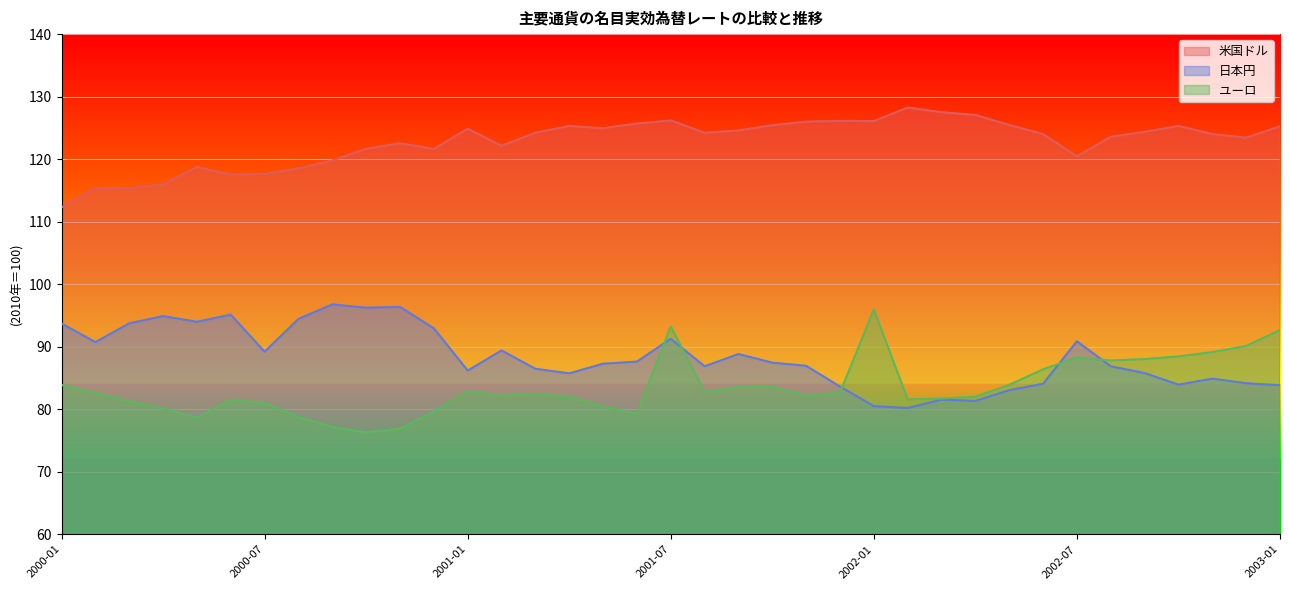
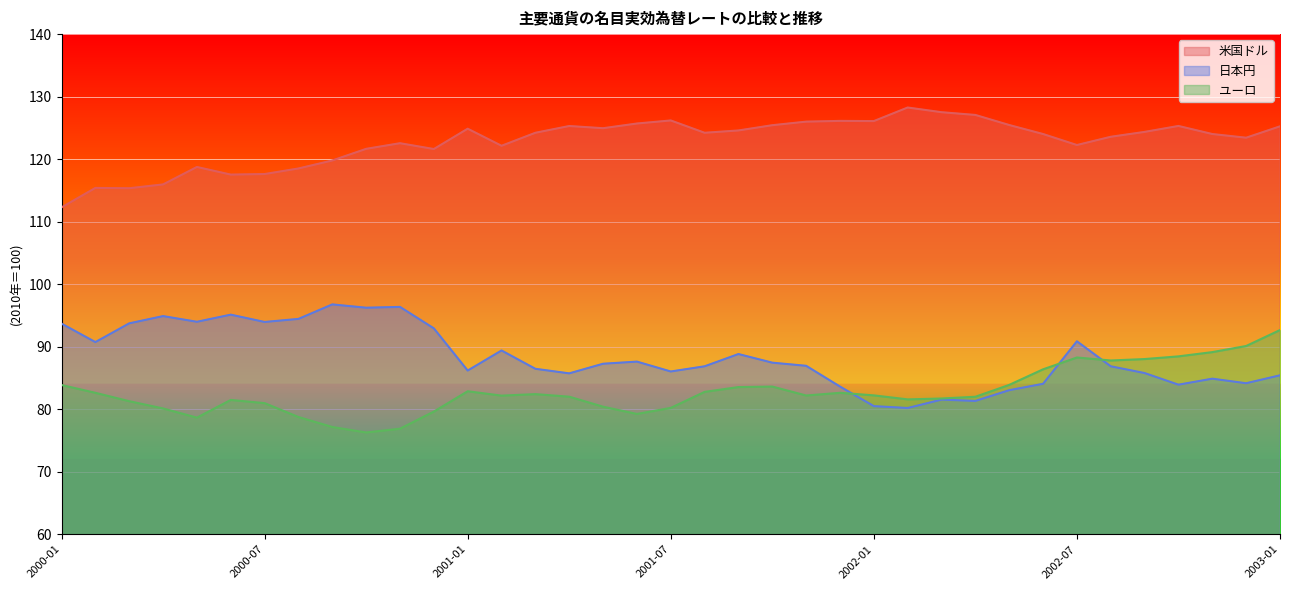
  {
    "米国ドル": {
      "2000-01": 112,
      "2000-07": 118,
      "2001-01": 125,
      "2001-07": 126,
      "2002-01": 126,
-     "2002-07": 120,
+     "2002-07": 122,
      "2003-01": 125
    },
    "日本円": {
      "2000-01": 94,
-     "2000-07": 89,
+     "2000-07": 94,
      "2001-01": 86,
-     "2001-07": 91,
+     "2001-07": 86,
      "2002-01": 81,
      "2002-07": 91,
-     "2003-01": 84
+     "2003-01": 85
    },
    "ユーロ": {
      "2000-01": 84,
      "2000-07": 81,
      "2001-01": 83,
-     "2001-07": 93,
-     "2002-01": 96,
+     "2001-07": 80,
+     "2002-01": 82,
      "2002-07": 88,
      "2003-01": 93
    }
  }
